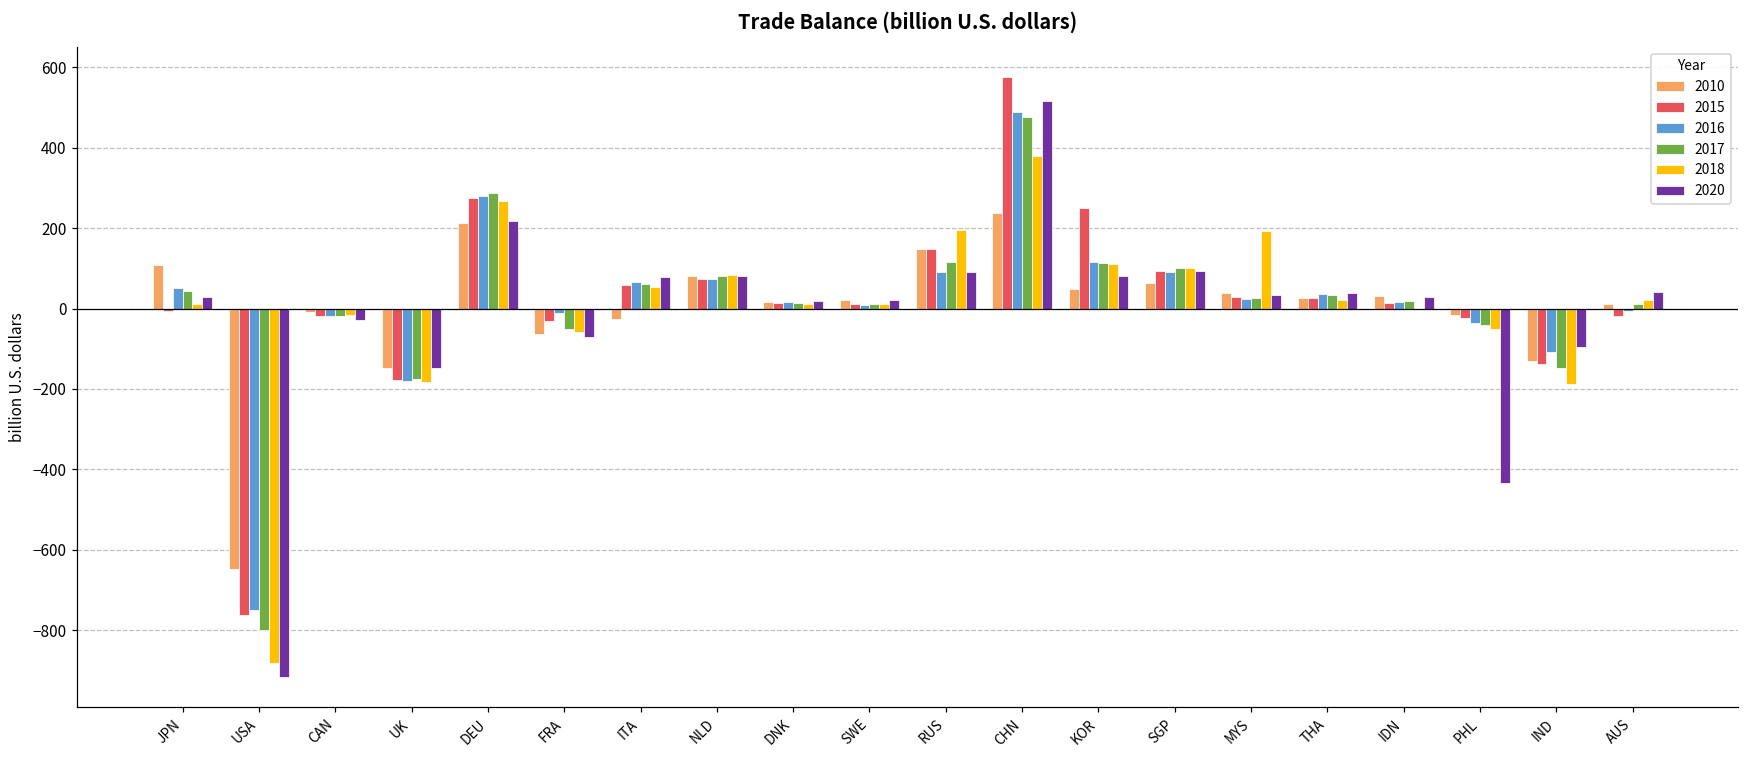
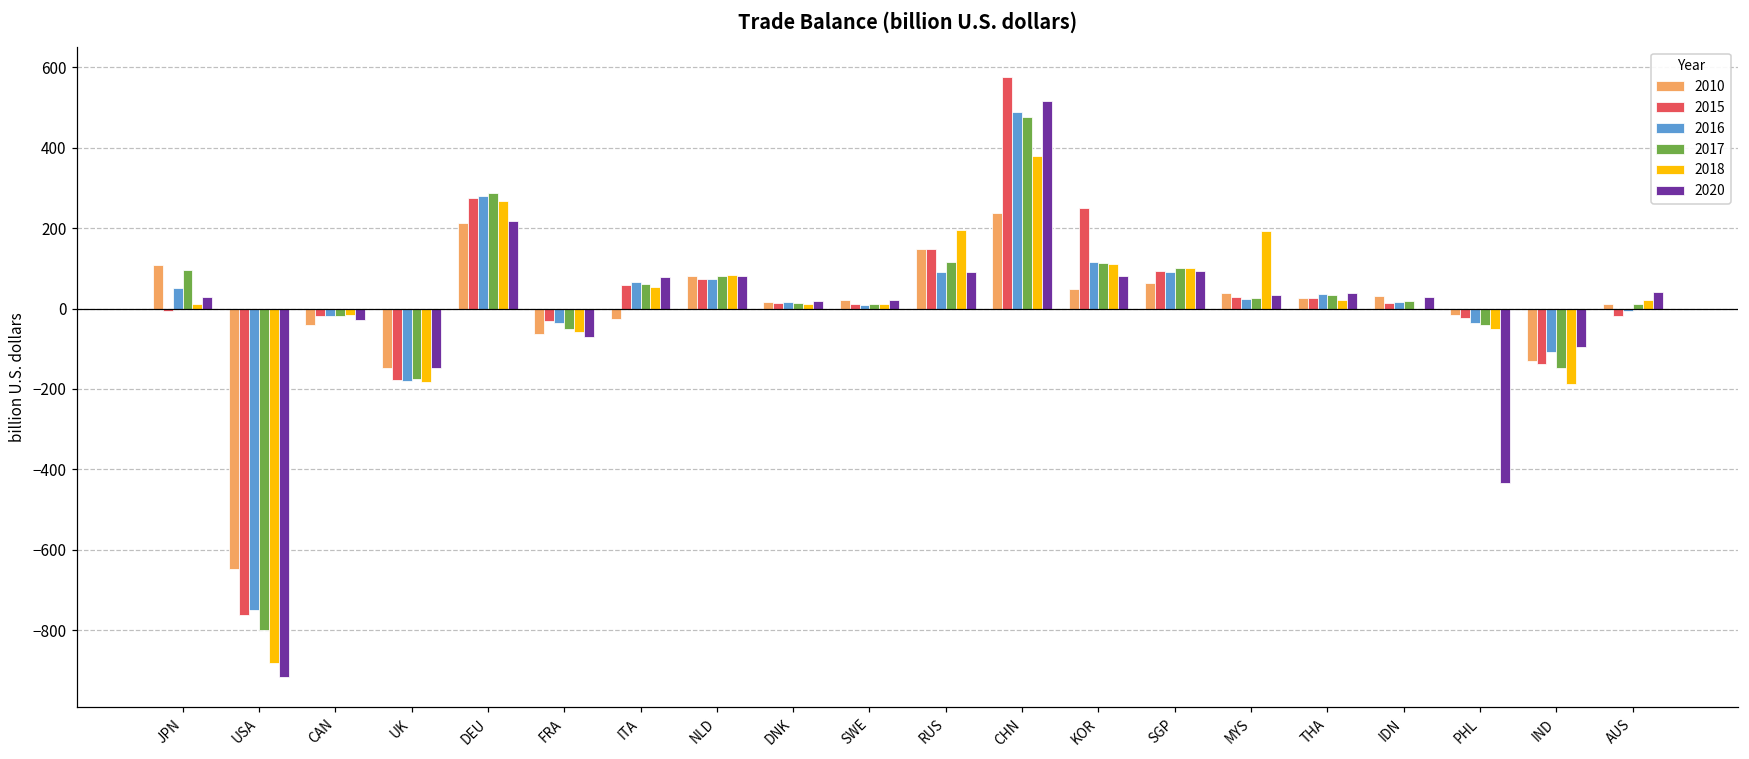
  {
    "2010": {
      "JPN": 110,
      "USA": -650,
-     "CAN": -10,
+     "CAN": -40,
      "UK": -150,
      "DEU": 210,
      "FRA": -60,
      "ITA": -30,
      "NLD": 80,
      "DNK": 20,
      "SWE": 20,
      "RUS": 150,
      "CHN": 240,
      "KOR": 50,
      "SGP": 60,
      "MYS": 40,
      "THA": 30,
      "IDN": 30,
      "PHL": -20,
      "IND": -130,
      "AUS": 10
    },
    "2015": {
      "JPN": -10,
      "USA": -760,
      "CAN": -20,
      "UK": -180,
      "DEU": 280,
      "FRA": -30,
      "ITA": 60,
      "NLD": 70,
      "DNK": 10,
      "SWE": 10,
      "RUS": 150,
      "CHN": 580,
      "KOR": 250,
      "SGP": 90,
      "MYS": 30,
      "THA": 30,
      "IDN": 10,
      "PHL": -20,
      "IND": -140,
      "AUS": -20
    },
    "2016": {
      "JPN": 50,
      "USA": -750,
      "CAN": -20,
      "UK": -180,
      "DEU": 280,
-     "FRA": -10,
+     "FRA": -40,
      "ITA": 70,
      "NLD": 70,
      "DNK": 20,
      "SWE": 10,
      "RUS": 90,
      "CHN": 490,
      "KOR": 120,
      "SGP": 90,
      "MYS": 20,
      "THA": 40,
      "IDN": 20,
      "PHL": -40,
      "IND": -110
    },
    "2017": {
-     "JPN": 40,
+     "JPN": 100,
      "USA": -800,
      "CAN": -20,
      "UK": -170,
      "DEU": 290,
      "FRA": -50,
      "ITA": 60,
      "NLD": 80,
      "DNK": 20,
      "SWE": 10,
      "RUS": 110,
      "CHN": 480,
      "KOR": 110,
      "SGP": 100,
      "MYS": 30,
      "THA": 30,
      "IDN": 20,
      "PHL": -40,
      "IND": -150,
      "AUS": 10
    },
    "2018": {
      "JPN": 10,
      "USA": -880,
      "CAN": -20,
      "UK": -180,
      "DEU": 270,
      "FRA": -60,
      "ITA": 50,
      "NLD": 80,
      "DNK": 10,
      "SWE": 10,
      "RUS": 200,
      "CHN": 380,
      "KOR": 110,
      "SGP": 100,
      "MYS": 190,
      "THA": 20,
      "PHL": -50,
      "IND": -190,
      "AUS": 20
    },
    "2020": {
      "JPN": 30,
      "USA": -920,
      "CAN": -30,
      "UK": -150,
      "DEU": 220,
      "FRA": -70,
      "ITA": 80,
      "NLD": 80,
      "DNK": 20,
      "SWE": 20,
      "RUS": 90,
      "CHN": 520,
      "KOR": 80,
      "SGP": 90,
      "MYS": 30,
      "THA": 40,
      "IDN": 30,
      "PHL": -430,
      "IND": -100,
      "AUS": 40
    }
  }
